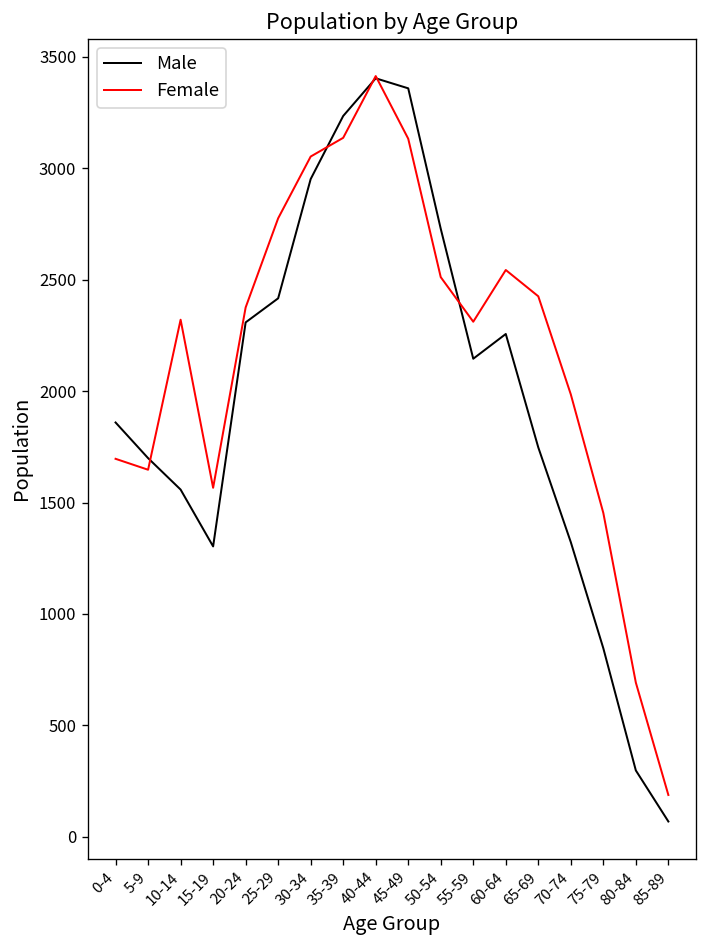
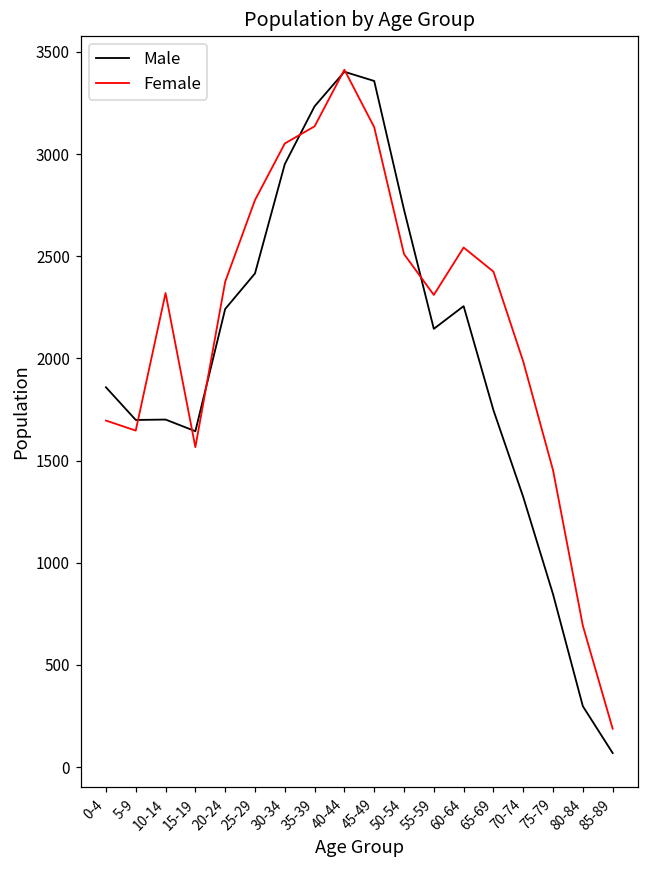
  {
    "Male": {
      "0-4": 1860,
      "5-9": 1700,
-     "10-14": 1560,
-     "15-19": 1300,
-     "20-24": 2310,
+     "10-14": 1700,
+     "15-19": 1640,
+     "20-24": 2240,
      "25-29": 2420,
      "30-34": 2950,
      "35-39": 3230,
      "45-49": 3360,
      "50-54": 2730,
      "55-59": 2150,
      "60-64": 2260,
      "65-69": 1750,
      "70-74": 1320,
      "75-79": 850,
      "80-84": 300,
      "85-89": 70
    },
    "Female": {
      "0-4": 1700,
      "5-9": 1650,
      "10-14": 2320,
      "15-19": 1570,
      "20-24": 2380,
      "25-29": 2780,
      "30-34": 3050,
      "35-39": 3140,
      "45-49": 3130,
      "50-54": 2510,
      "55-59": 2310,
      "60-64": 2540,
      "65-69": 2430,
      "70-74": 1990,
      "75-79": 1450,
      "80-84": 690,
      "85-89": 190
    }
  }
